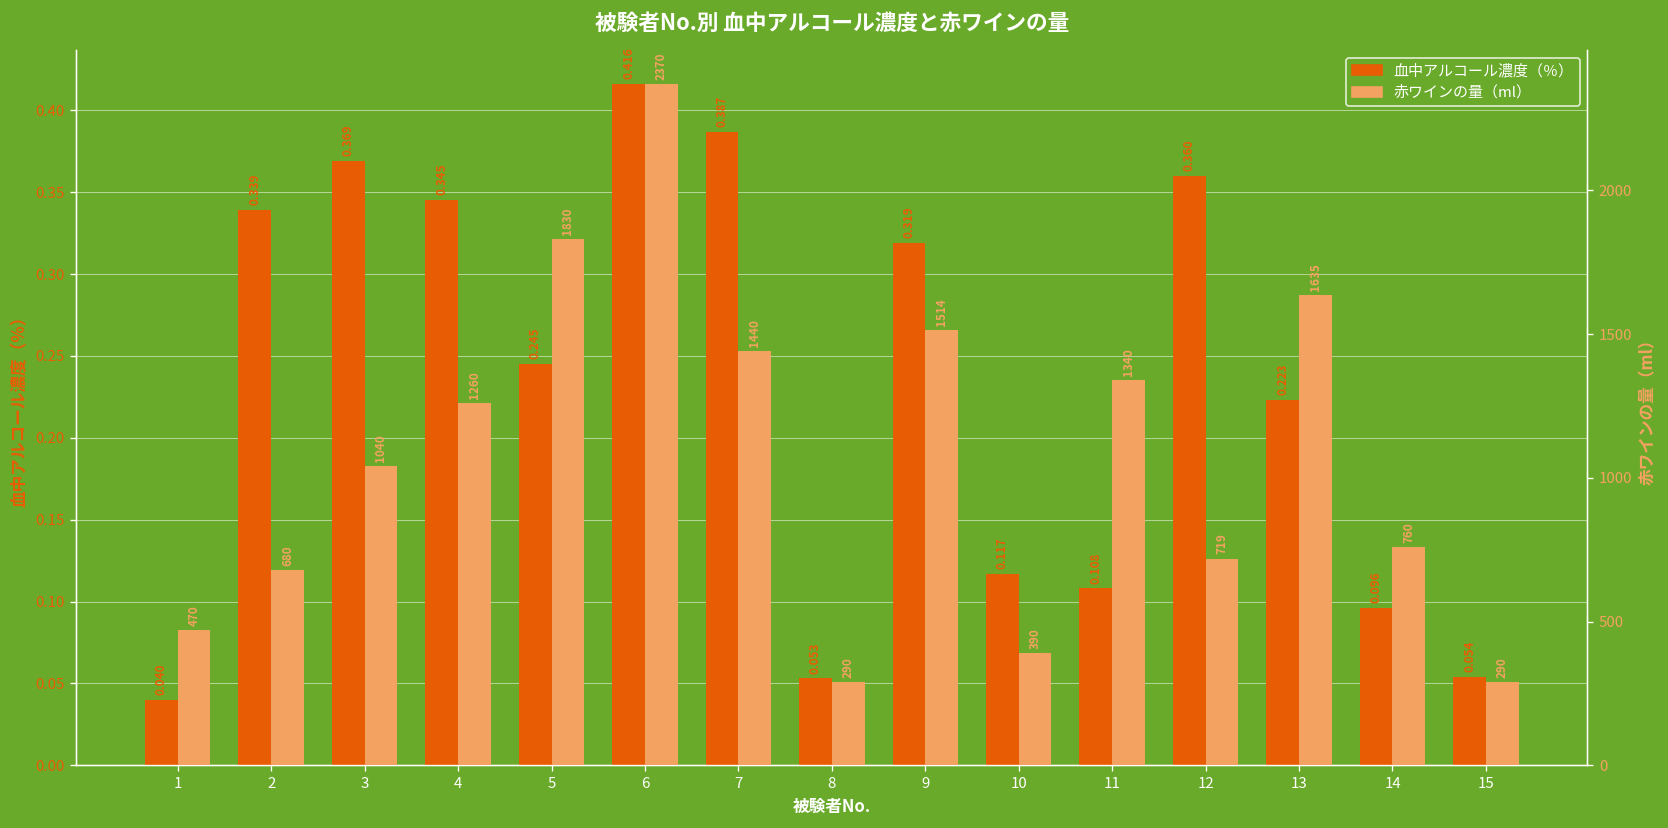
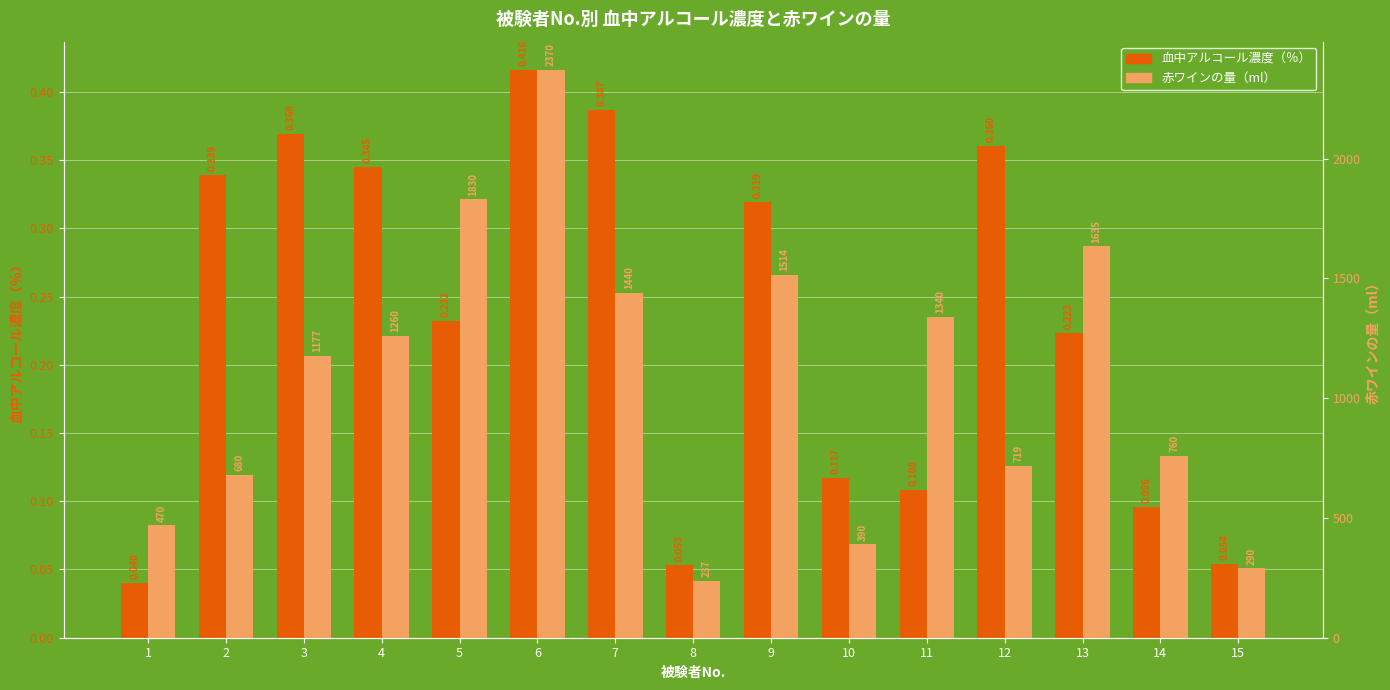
  {
    "血中アルコール濃度（％）": {
      "1": 0.040,
      "2": 0.339,
      "3": 0.369,
      "4": 0.345,
-     "5": 0.245,
+     "5": 0.232,
      "6": 0.416,
      "7": 0.387,
      "8": 0.053,
      "9": 0.319,
      "10": 0.117,
      "11": 0.108,
      "12": 0.360,
      "13": 0.223,
      "14": 0.096,
      "15": 0.054
    },
    "赤ワインの量（ml）": {
      "1": 470,
      "2": 680,
-     "3": 1040,
+     "3": 1177,
      "4": 1260,
      "5": 1830,
      "6": 2370,
      "7": 1440,
-     "8": 290,
+     "8": 237,
      "9": 1514,
      "10": 390,
      "11": 1340,
      "12": 719,
      "13": 1635,
      "14": 760,
      "15": 290
    }
  }
